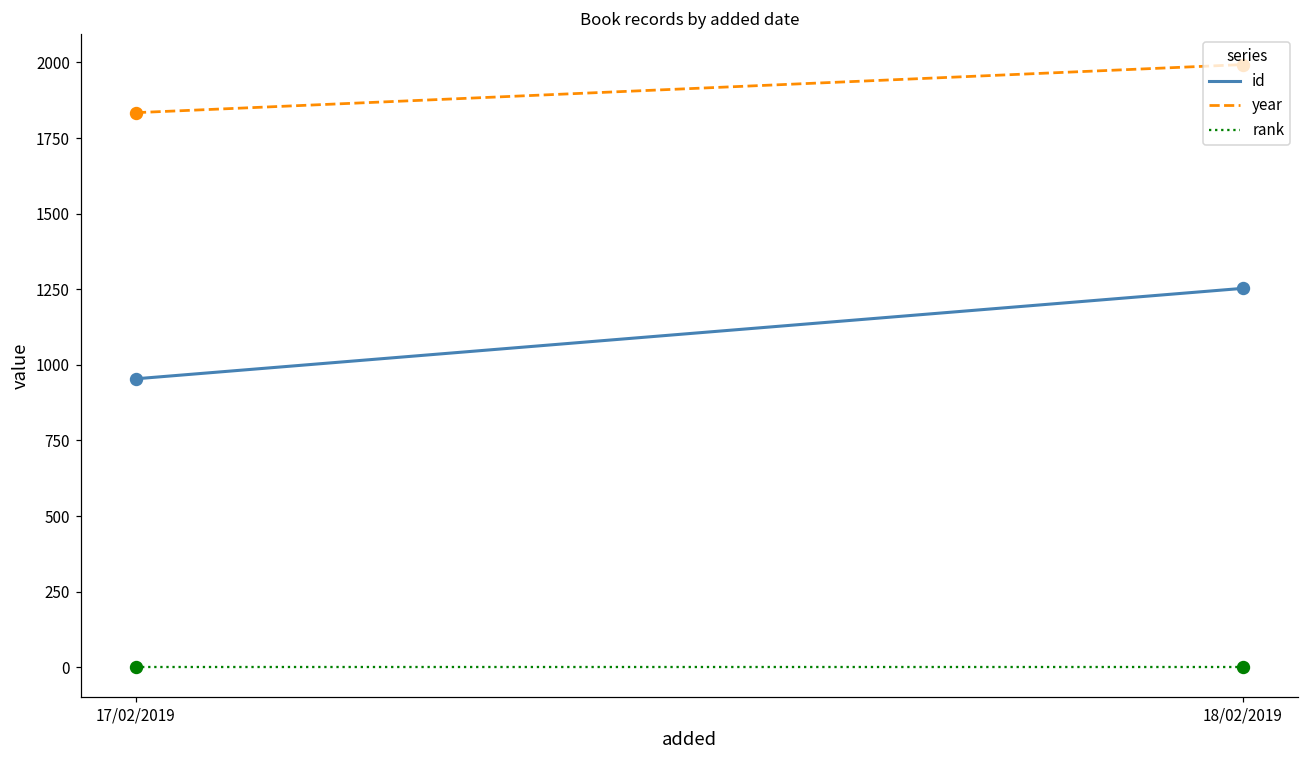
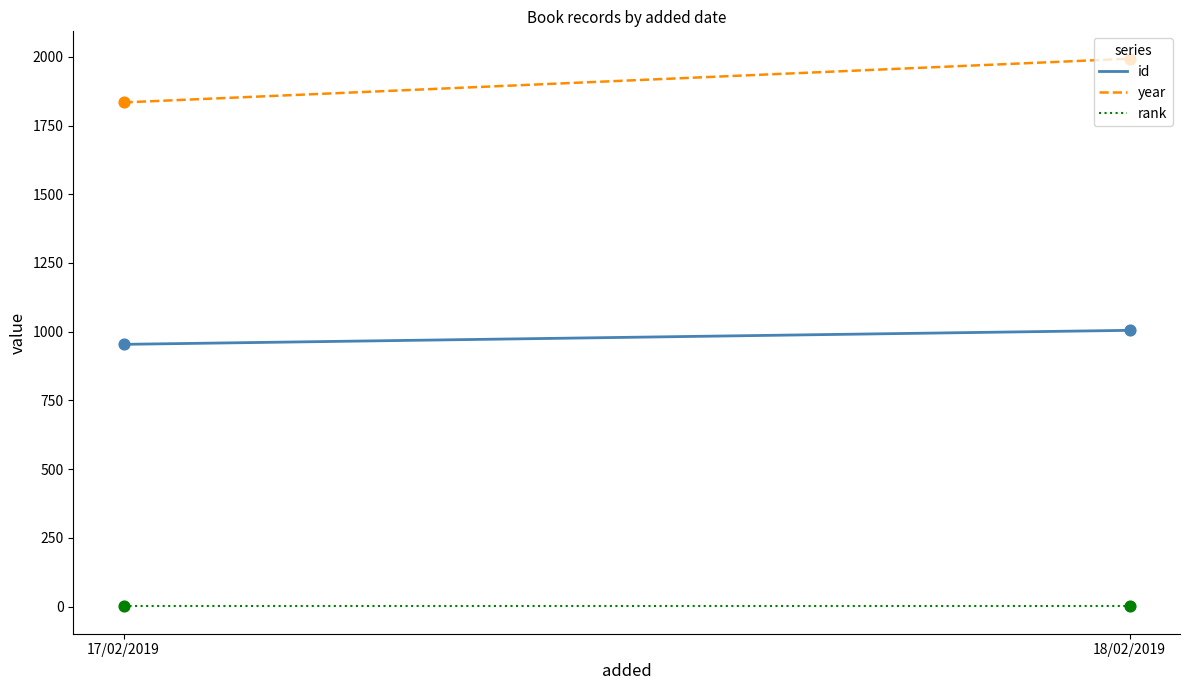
  {
    "id": {
      "17/02/2019": 950,
-     "18/02/2019": 1250
+     "18/02/2019": 1010
    },
    "year": {
      "17/02/2019": 1830
    },
    "rank": {
      "17/02/2019": 0,
      "18/02/2019": 0
    }
  }
